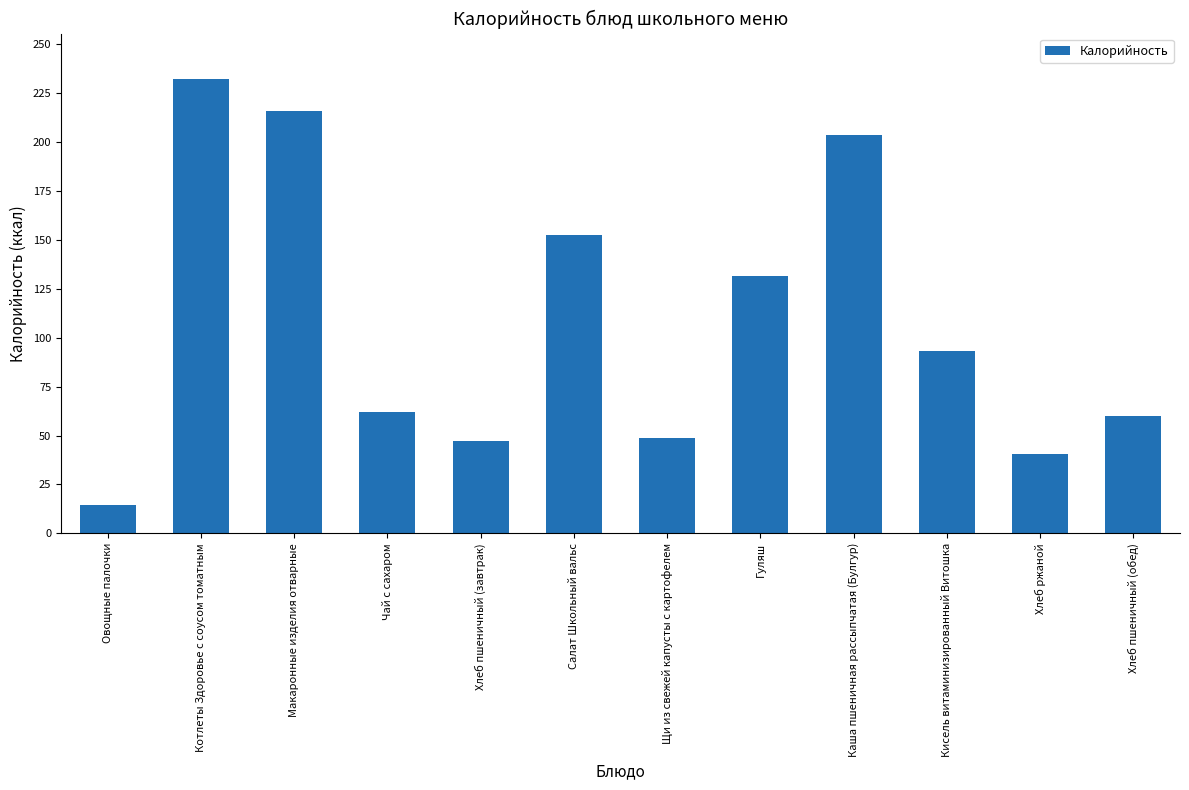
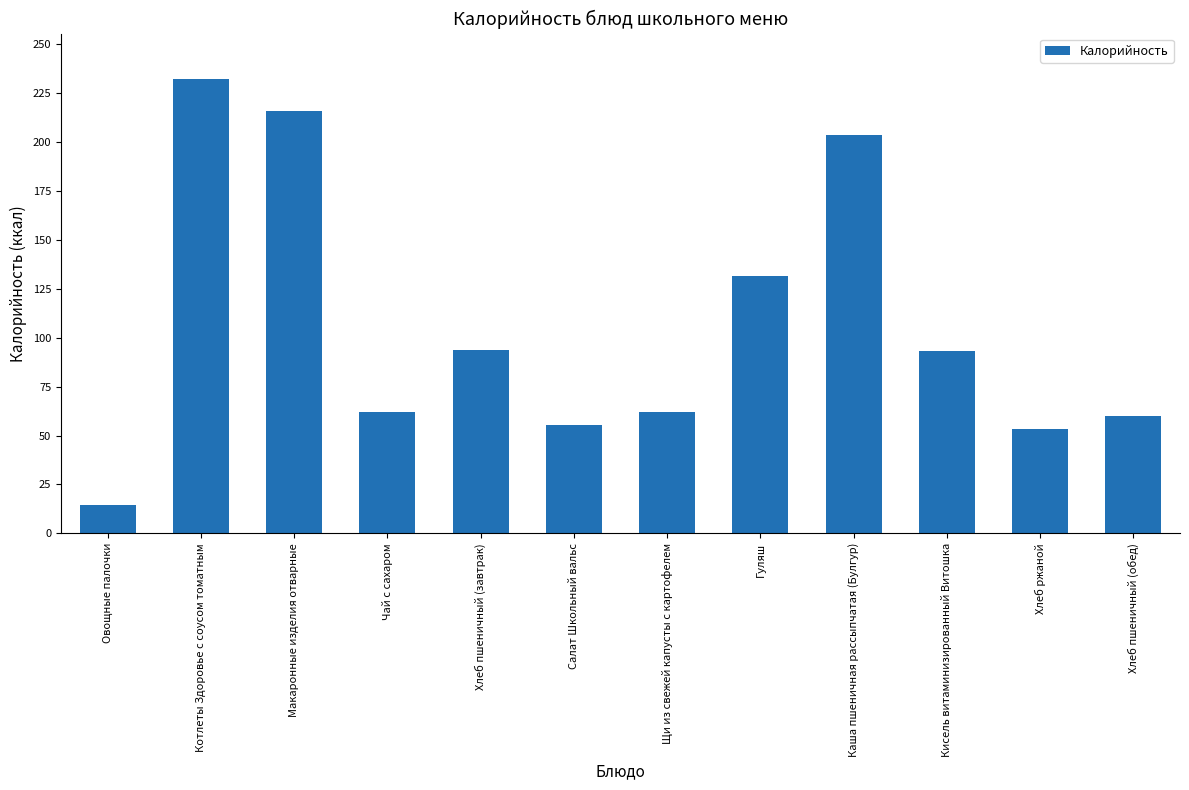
  {
    "Овощные палочки": 14,
    "Котлеты Здоровье с соусом томатным": 232,
    "Макаронные изделия отварные": 216,
    "Чай с сахаром": 62,
-   "Хлеб пшеничный (завтрак)": 47,
-   "Салат Школьный вальс": 153,
-   "Щи из свежей капусты с картофелем": 49,
+   "Хлеб пшеничный (завтрак)": 94,
+   "Салат Школьный вальс": 56,
+   "Щи из свежей капусты с картофелем": 62,
    "Гуляш": 132,
    "Каша пшеничная рассыпчатая (Булгур)": 204,
    "Кисель витаминизированный Витошка": 93,
-   "Хлеб ржаной": 41,
+   "Хлеб ржаной": 53,
    "Хлеб пшеничный (обед)": 60
  }
